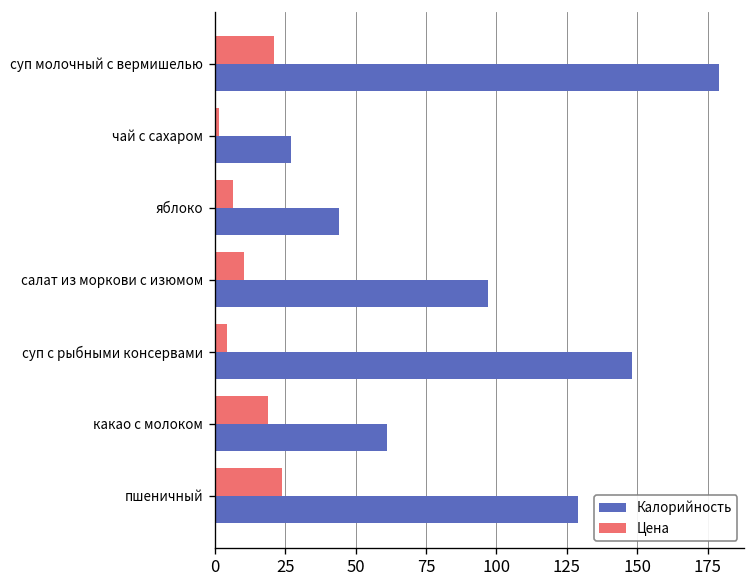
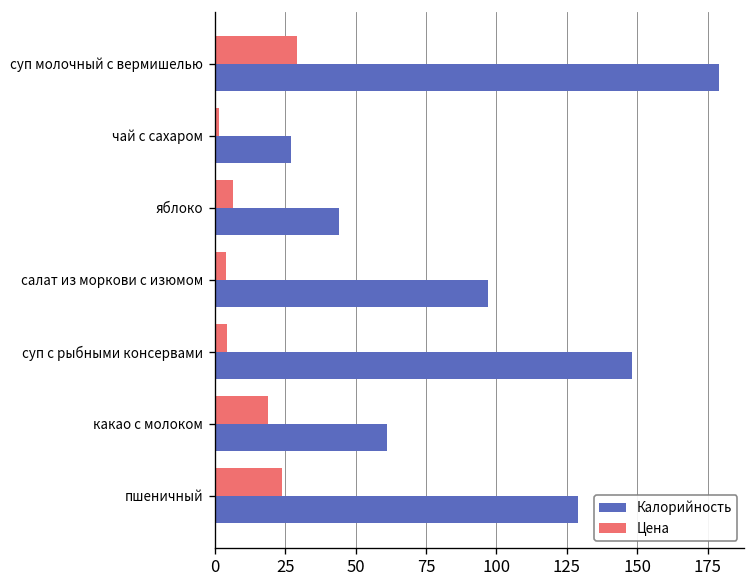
  {
    "Калорийность": {
      "суп молочный с вермишелью": 179,
      "чай с сахаром": 27,
      "яблоко": 44,
      "салат из моркови с изюмом": 97,
      "суп с рыбными консервами": 148,
      "какао с молоком": 61,
      "пшеничный": 129
    },
    "Цена": {
-     "суп молочный с вермишелью": 21,
+     "суп молочный с вермишелью": 29,
      "чай с сахаром": 1,
      "яблоко": 6,
-     "салат из моркови с изюмом": 10,
+     "салат из моркови с изюмом": 4,
      "суп с рыбными консервами": 4,
      "какао с молоком": 19,
      "пшеничный": 24
    }
  }
